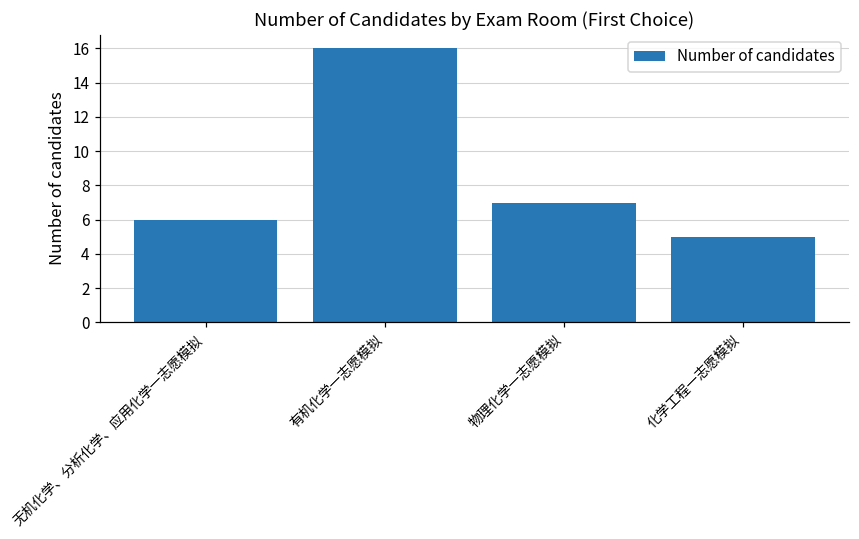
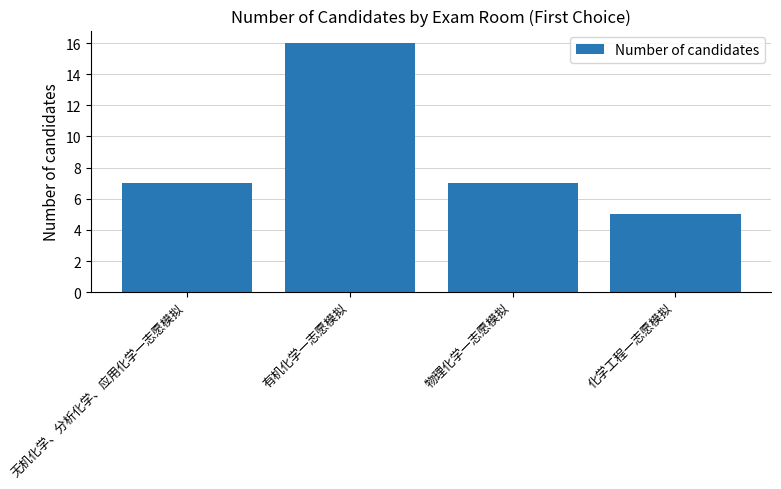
  {
-   "无机化学、分析化学、应用化学一志愿模拟": 6,
+   "无机化学、分析化学、应用化学一志愿模拟": 7,
    "有机化学一志愿模拟": 16,
    "物理化学一志愿模拟": 7,
    "化学工程一志愿模拟": 5
  }
